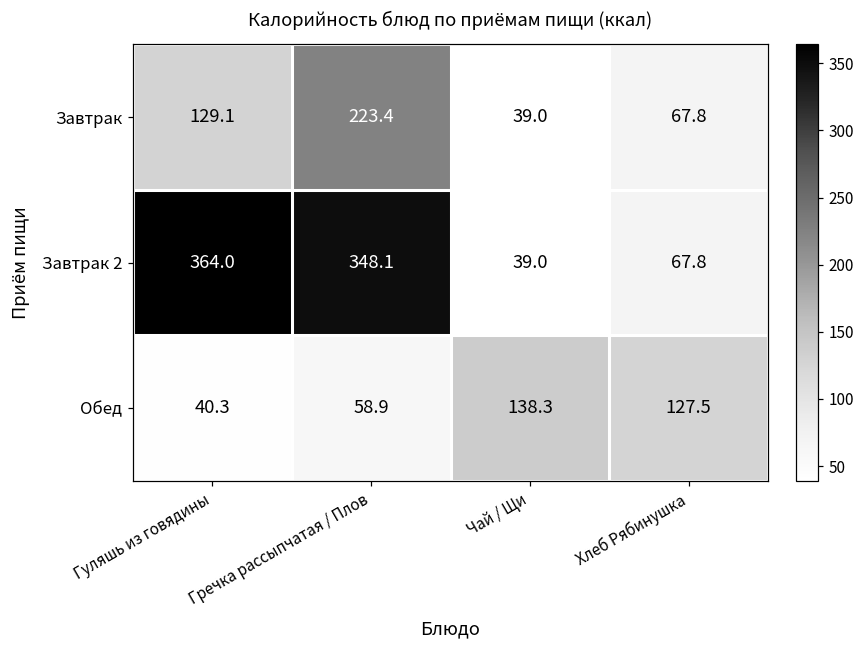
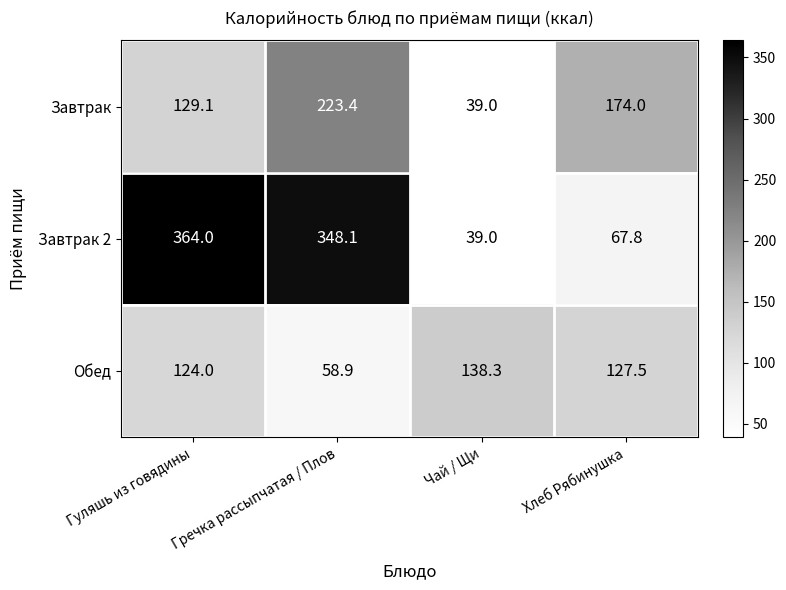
  {
    "Завтрак": {
      "Гуляшь из говядины": 129.1,
      "Гречка рассыпчатая / Плов": 223.4,
      "Чай / Щи": 39.0,
-     "Хлеб Рябинушка": 67.8
+     "Хлеб Рябинушка": 174.0
    },
    "Завтрак 2": {
      "Гуляшь из говядины": 364.0,
      "Гречка рассыпчатая / Плов": 348.1,
      "Чай / Щи": 39.0,
      "Хлеб Рябинушка": 67.8
    },
    "Обед": {
-     "Гуляшь из говядины": 40.3,
+     "Гуляшь из говядины": 124.0,
      "Гречка рассыпчатая / Плов": 58.9,
      "Чай / Щи": 138.3,
      "Хлеб Рябинушка": 127.5
    }
  }
